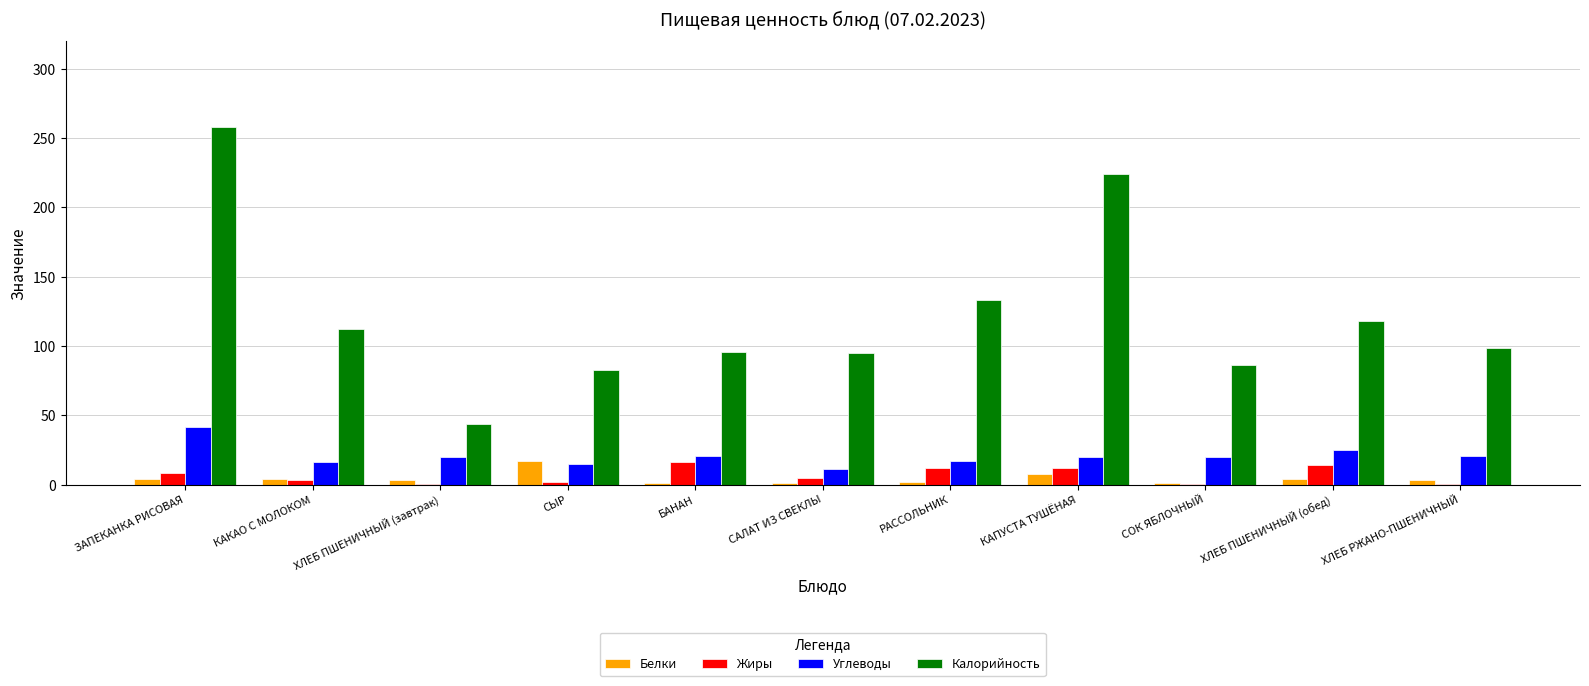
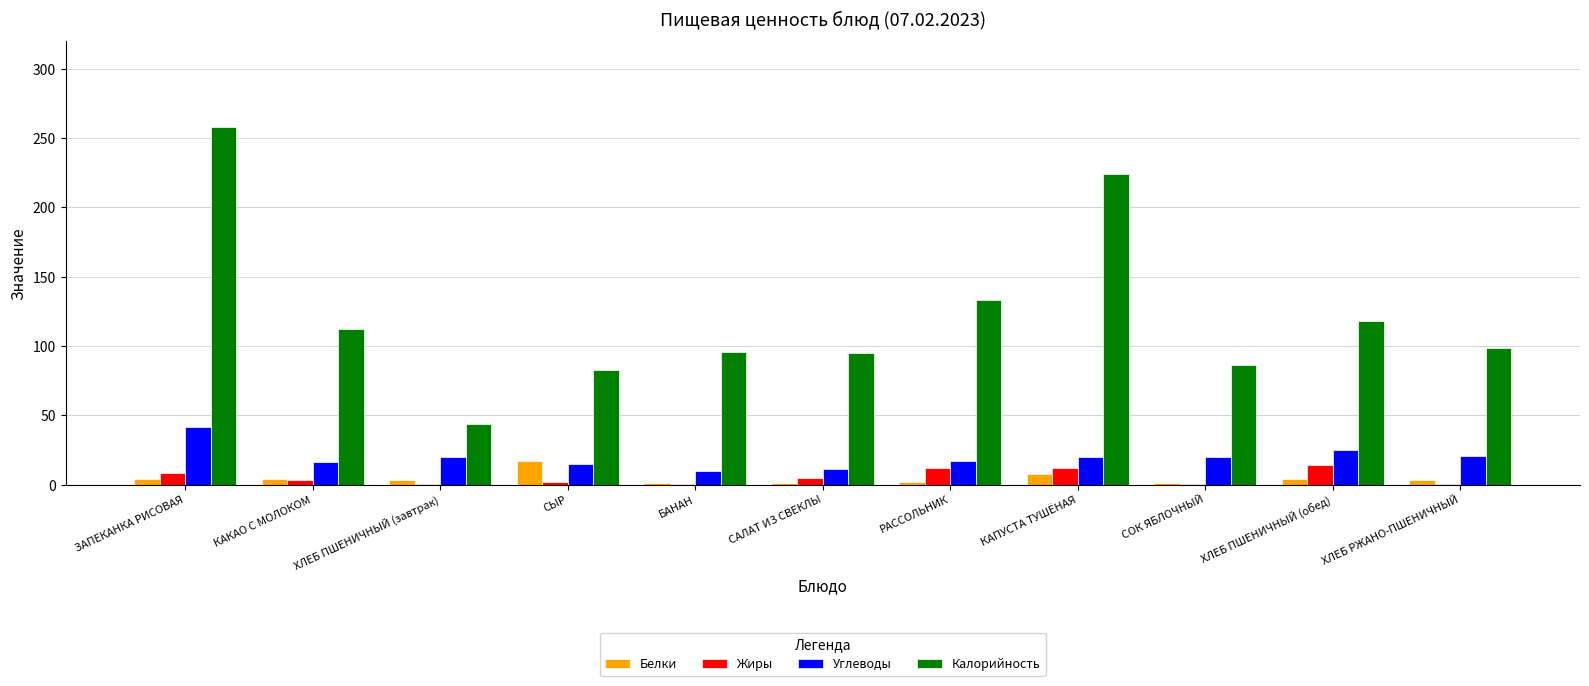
  {
    "Белки": {
      "ЗАПЕКАНКА РИСОВАЯ": 4,
      "КАКАО С МОЛОКОМ": 4,
      "ХЛЕБ ПШЕНИЧНЫЙ (завтрак)": 3,
      "СЫР": 17,
      "РАССОЛЬНИК": 2,
      "КАПУСТА ТУШЁНАЯ": 8,
      "ХЛЕБ ПШЕНИЧНЫЙ (обед)": 4,
      "ХЛЕБ РЖАНО-ПШЕНИЧНЫЙ": 3
    },
    "Жиры": {
      "ЗАПЕКАНКА РИСОВАЯ": 9,
      "КАКАО С МОЛОКОМ": 3,
      "СЫР": 2,
-     "БАНАН": 16,
+     "БАНАН": 1,
      "САЛАТ ИЗ СВЕКЛЫ": 5,
      "РАССОЛЬНИК": 12,
      "КАПУСТА ТУШЁНАЯ": 12,
      "ХЛЕБ ПШЕНИЧНЫЙ (обед)": 14
    },
    "Углеводы": {
      "ЗАПЕКАНКА РИСОВАЯ": 41,
      "КАКАО С МОЛОКОМ": 17,
      "ХЛЕБ ПШЕНИЧНЫЙ (завтрак)": 20,
      "СЫР": 15,
-     "БАНАН": 21,
+     "БАНАН": 10,
      "САЛАТ ИЗ СВЕКЛЫ": 11,
      "РАССОЛЬНИК": 17,
      "КАПУСТА ТУШЁНАЯ": 20,
      "СОК ЯБЛОЧНЫЙ": 20,
      "ХЛЕБ ПШЕНИЧНЫЙ (обед)": 25,
      "ХЛЕБ РЖАНО-ПШЕНИЧНЫЙ": 20
    },
    "Калорийность": {
      "ЗАПЕКАНКА РИСОВАЯ": 258,
      "КАКАО С МОЛОКОМ": 112,
      "ХЛЕБ ПШЕНИЧНЫЙ (завтрак)": 44,
      "СЫР": 83,
      "БАНАН": 96,
      "САЛАТ ИЗ СВЕКЛЫ": 95,
      "РАССОЛЬНИК": 133,
      "КАПУСТА ТУШЁНАЯ": 224,
      "СОК ЯБЛОЧНЫЙ": 86,
      "ХЛЕБ ПШЕНИЧНЫЙ (обед)": 118,
      "ХЛЕБ РЖАНО-ПШЕНИЧНЫЙ": 98
    }
  }
